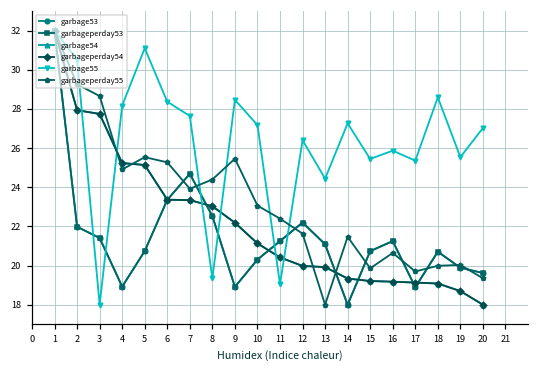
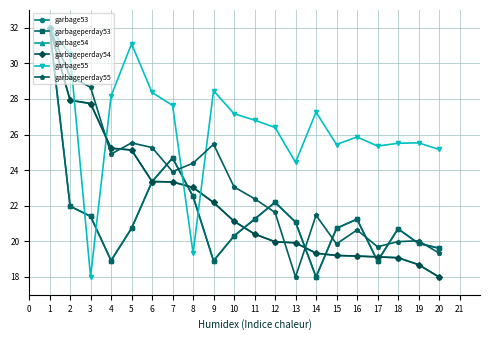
  {
    "garbage55": {
      "3": 18.0,
      "4": 28.2,
      "5": 31.1,
      "6": 28.4,
      "7": 27.6,
      "8": 19.3,
      "9": 28.5,
      "10": 27.2,
-     "11": 19.0,
+     "11": 26.8,
      "12": 26.4,
      "13": 24.4,
      "14": 27.3,
      "15": 25.4,
      "16": 25.9,
      "17": 25.4,
-     "18": 28.6,
+     "18": 25.5,
      "19": 25.5,
-     "20": 27.0
+     "20": 25.2
    }
  }
